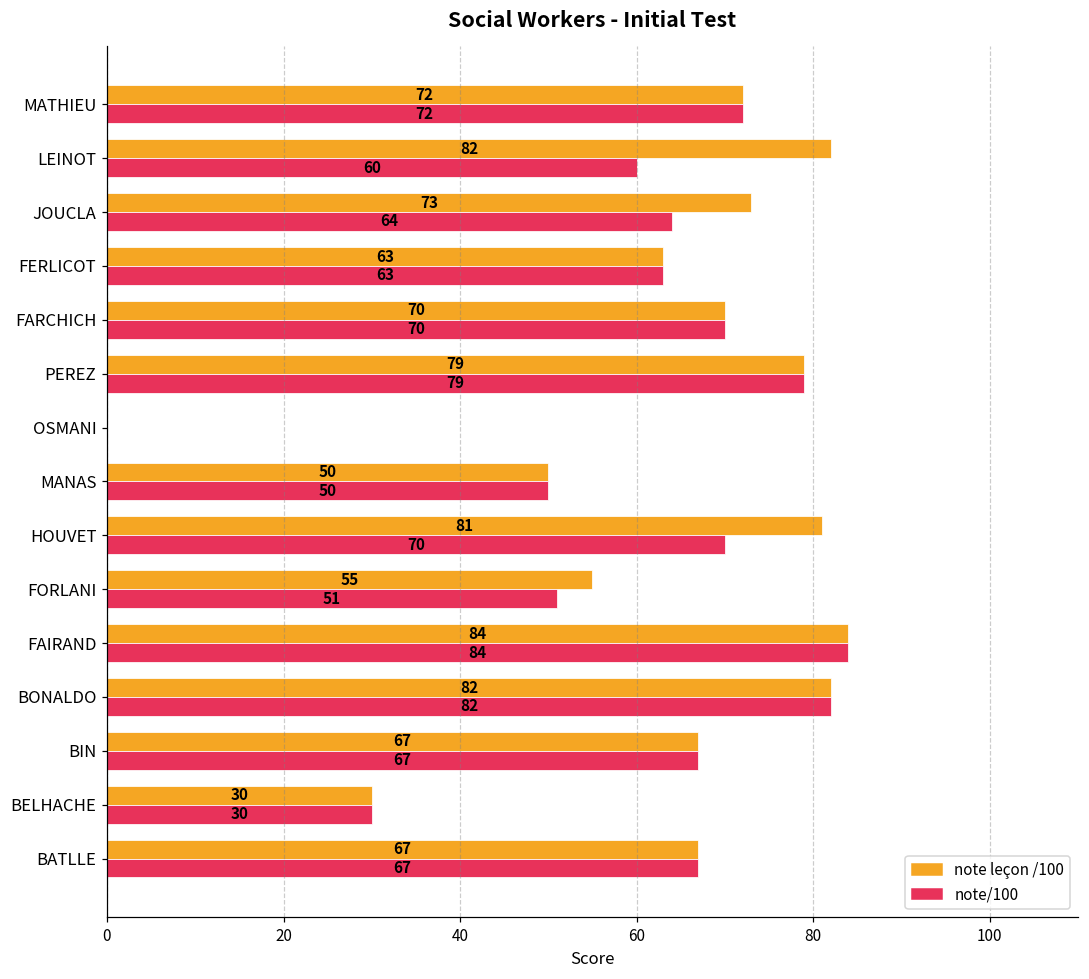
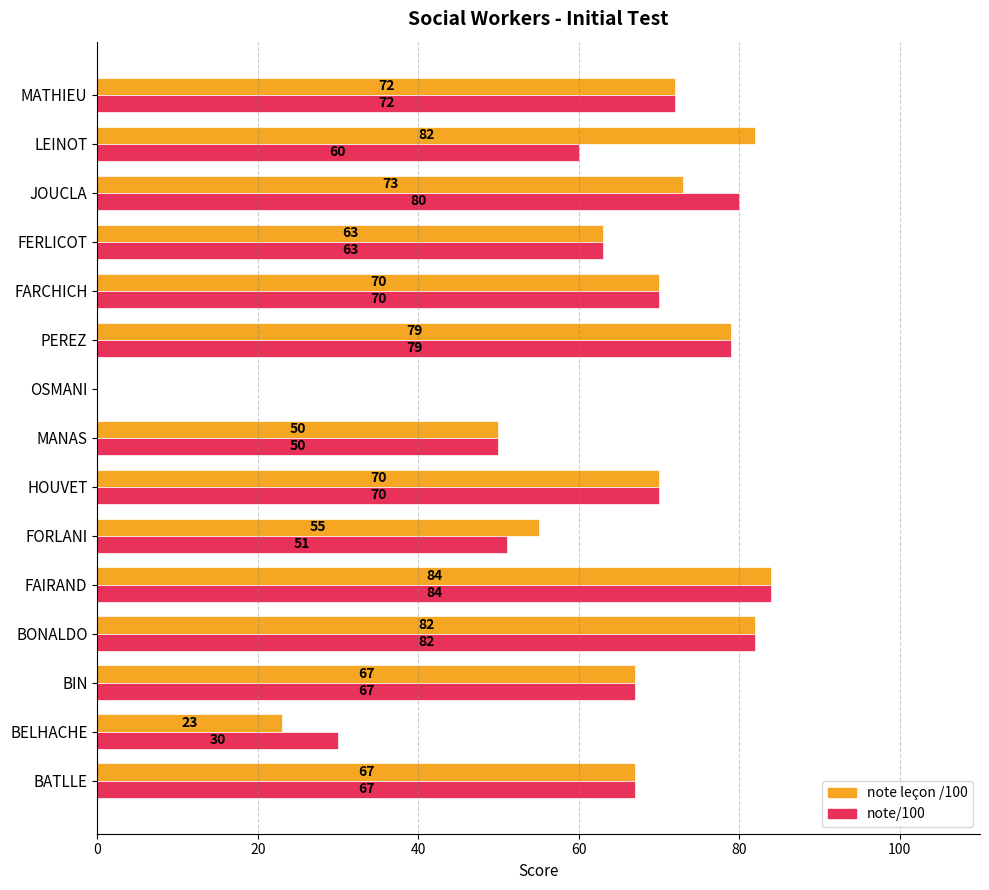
  {
    "note leçon /100": {
      "MATHIEU": 72,
      "LEINOT": 82,
      "JOUCLA": 73,
      "FERLICOT": 63,
      "FARCHICH": 70,
      "PEREZ": 79,
      "MANAS": 50,
-     "HOUVET": 81,
+     "HOUVET": 70,
      "FORLANI": 55,
      "FAIRAND": 84,
      "BONALDO": 82,
      "BIN": 67,
-     "BELHACHE": 30,
+     "BELHACHE": 23,
      "BATLLE": 67
    },
    "note/100": {
      "MATHIEU": 72,
      "LEINOT": 60,
-     "JOUCLA": 64,
+     "JOUCLA": 80,
      "FERLICOT": 63,
      "FARCHICH": 70,
      "PEREZ": 79,
      "MANAS": 50,
      "HOUVET": 70,
      "FORLANI": 51,
      "FAIRAND": 84,
      "BONALDO": 82,
      "BIN": 67,
      "BELHACHE": 30,
      "BATLLE": 67
    }
  }
